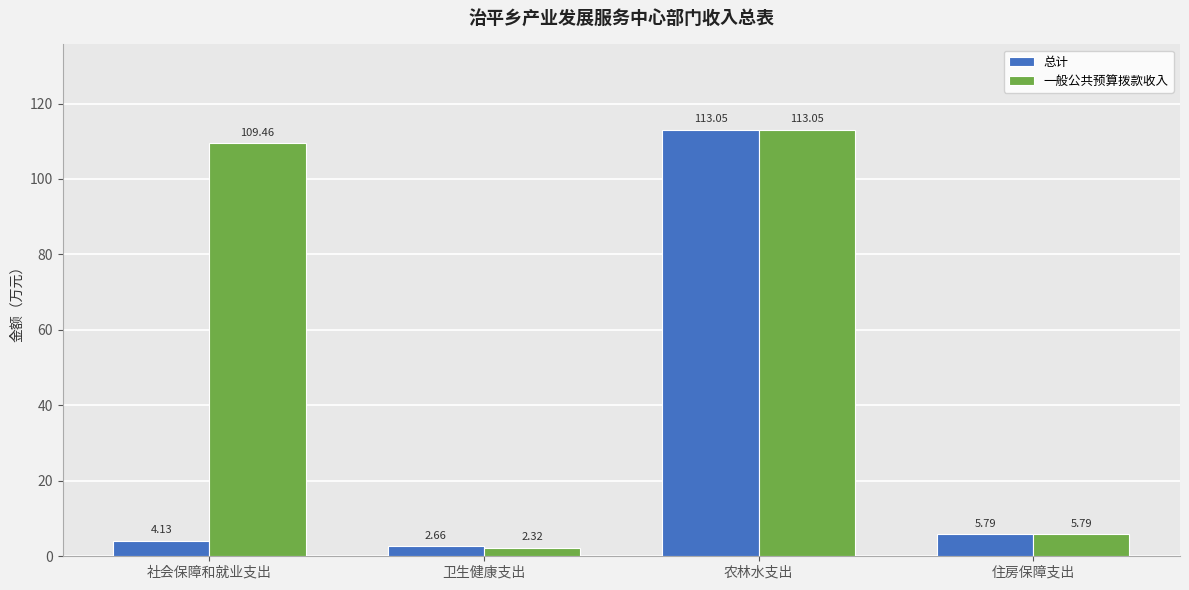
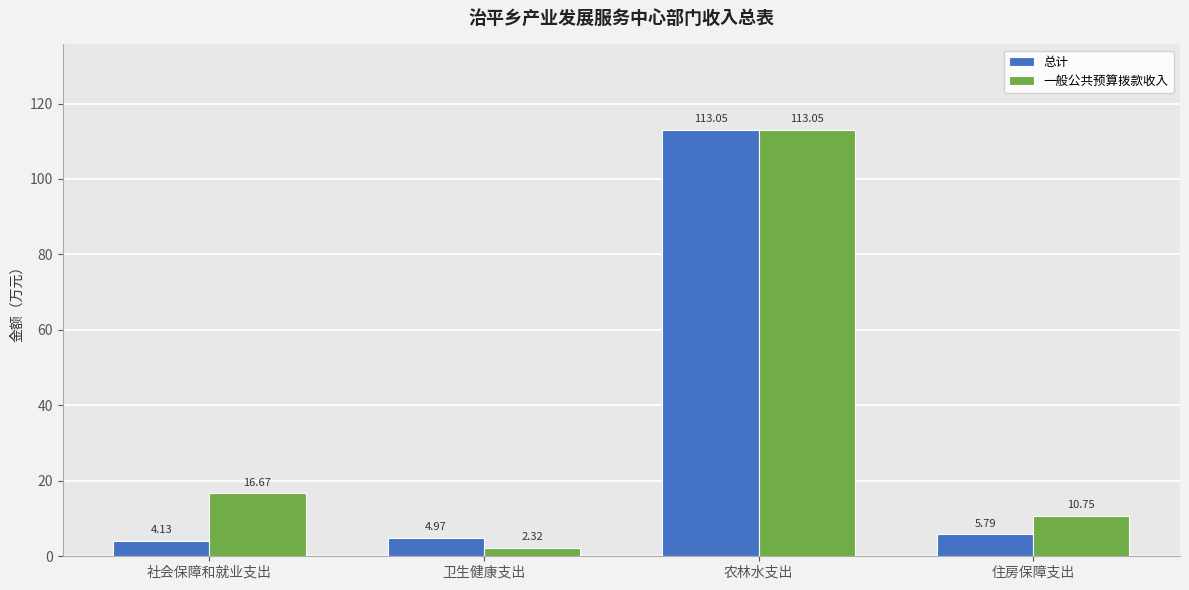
  {
    "总计": {
      "社会保障和就业支出": 4.13,
-     "卫生健康支出": 2.66,
+     "卫生健康支出": 4.97,
      "农林水支出": 113.05,
      "住房保障支出": 5.79
    },
    "一般公共预算拨款收入": {
-     "社会保障和就业支出": 109.46,
+     "社会保障和就业支出": 16.67,
      "卫生健康支出": 2.32,
      "农林水支出": 113.05,
-     "住房保障支出": 5.79
+     "住房保障支出": 10.75
    }
  }
